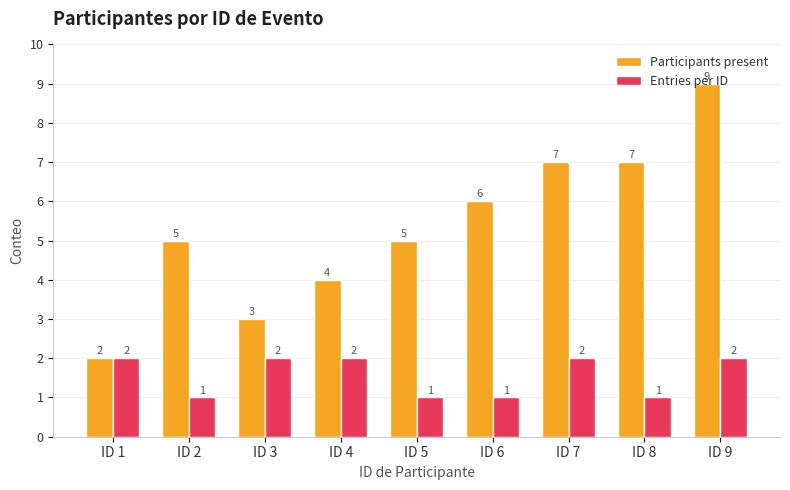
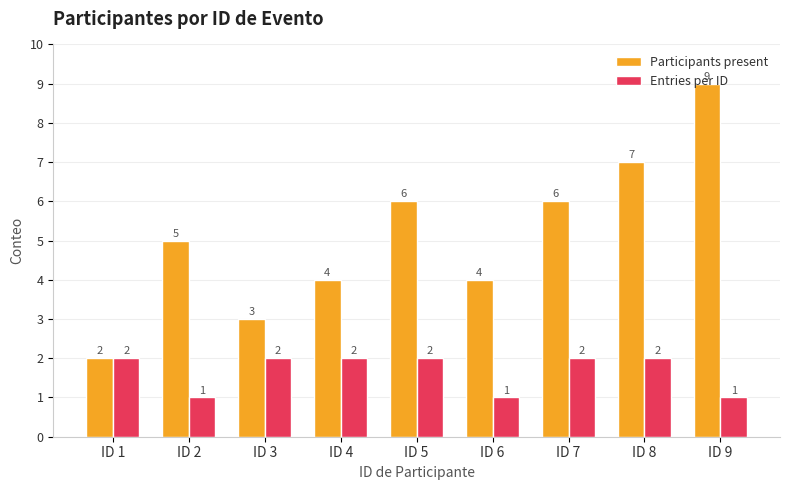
  {
    "Participants present": {
      "ID 1": 2,
      "ID 2": 5,
      "ID 3": 3,
      "ID 4": 4,
-     "ID 5": 5,
-     "ID 6": 6,
-     "ID 7": 7,
+     "ID 5": 6,
+     "ID 6": 4,
+     "ID 7": 6,
      "ID 8": 7,
      "ID 9": 9
    },
    "Entries per ID": {
      "ID 1": 2,
      "ID 2": 1,
      "ID 3": 2,
      "ID 4": 2,
-     "ID 5": 1,
+     "ID 5": 2,
      "ID 6": 1,
      "ID 7": 2,
-     "ID 8": 1,
-     "ID 9": 2
+     "ID 8": 2,
+     "ID 9": 1
    }
  }
